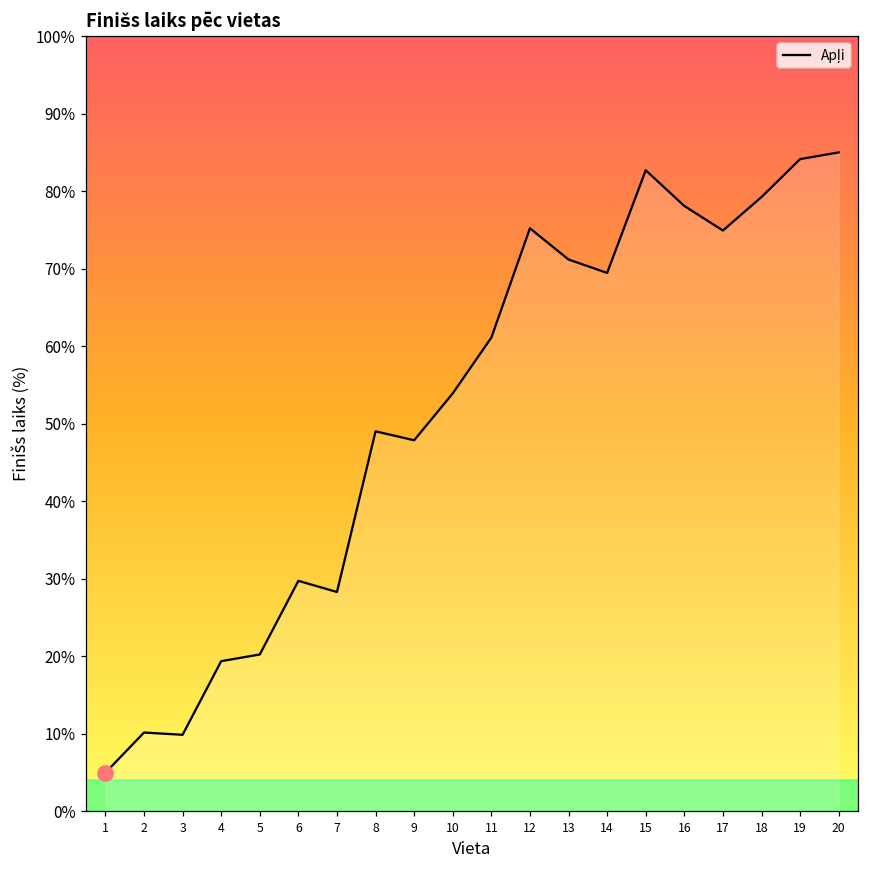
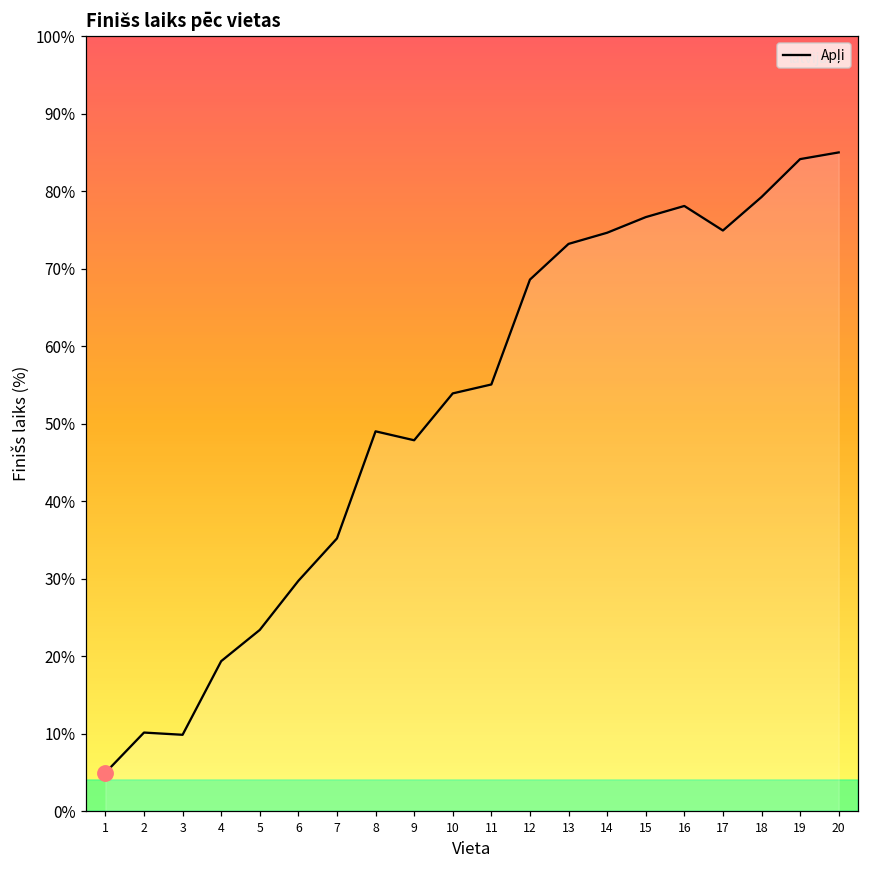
  {
    "Apļi": {
      "2": "10%",
      "3": "10%",
      "4": "19%",
-     "5": "20%",
+     "5": "23%",
      "6": "30%",
-     "7": "28%",
+     "7": "35%",
      "8": "49%",
      "9": "48%",
      "10": "54%",
-     "11": "61%",
-     "12": "75%",
-     "13": "71%",
-     "14": "69%",
-     "15": "83%",
+     "11": "55%",
+     "12": "69%",
+     "13": "73%",
+     "14": "75%",
+     "15": "77%",
      "16": "78%",
      "17": "75%",
      "18": "79%",
      "19": "84%",
      "20": "85%"
    }
  }
